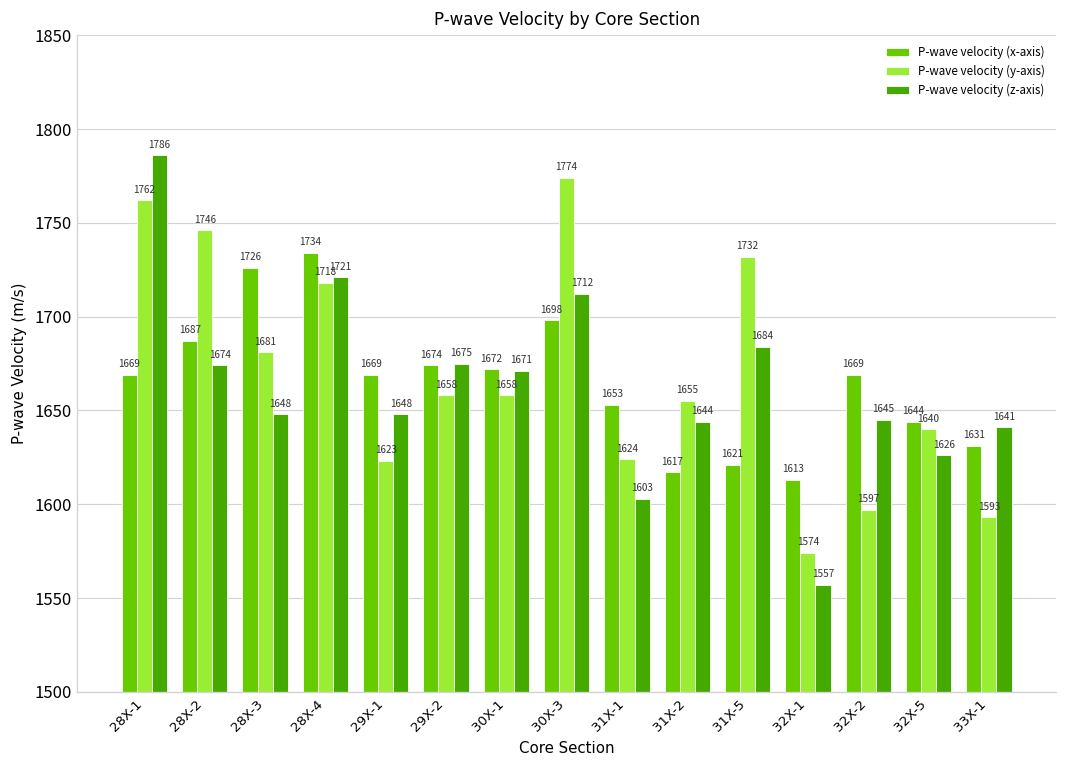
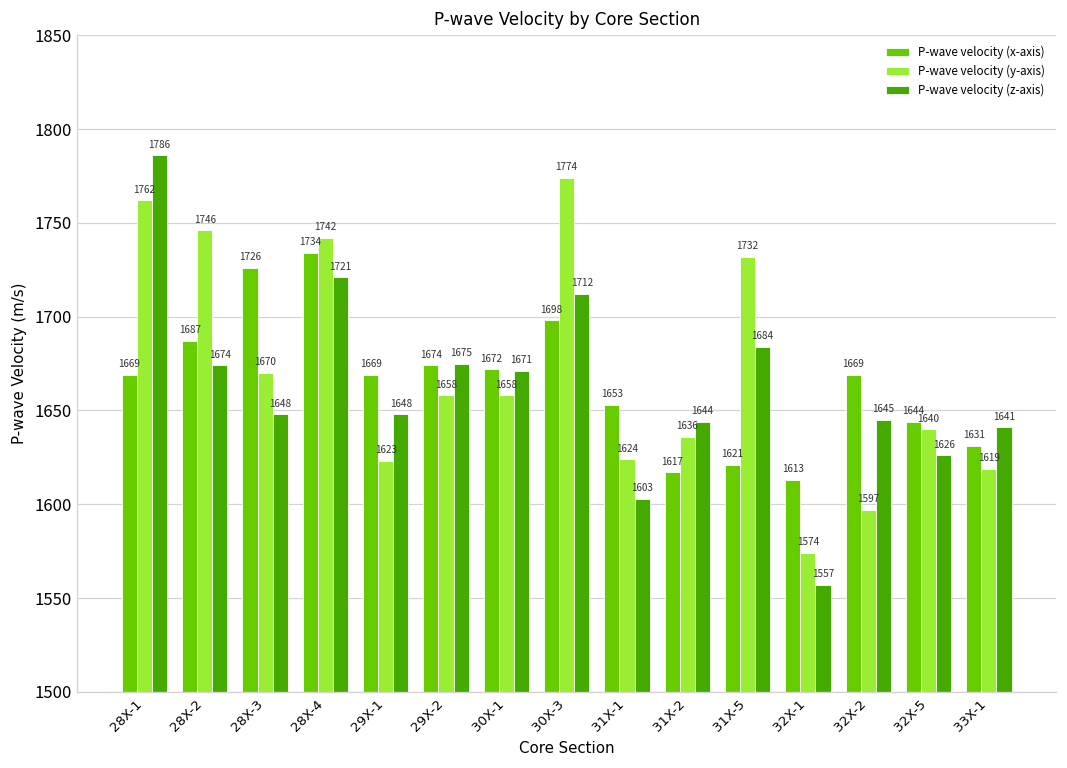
  {
    "P-wave velocity (y-axis)": {
      "28X-1": 1762,
      "28X-2": 1746,
-     "28X-3": 1681,
-     "28X-4": 1718,
+     "28X-3": 1670,
+     "28X-4": 1742,
      "29X-1": 1623,
      "29X-2": 1658,
      "30X-1": 1658,
      "30X-3": 1774,
      "31X-1": 1624,
-     "31X-2": 1655,
+     "31X-2": 1636,
      "31X-5": 1732,
      "32X-1": 1574,
      "32X-2": 1597,
      "32X-5": 1640,
-     "33X-1": 1593
+     "33X-1": 1619
    }
  }
